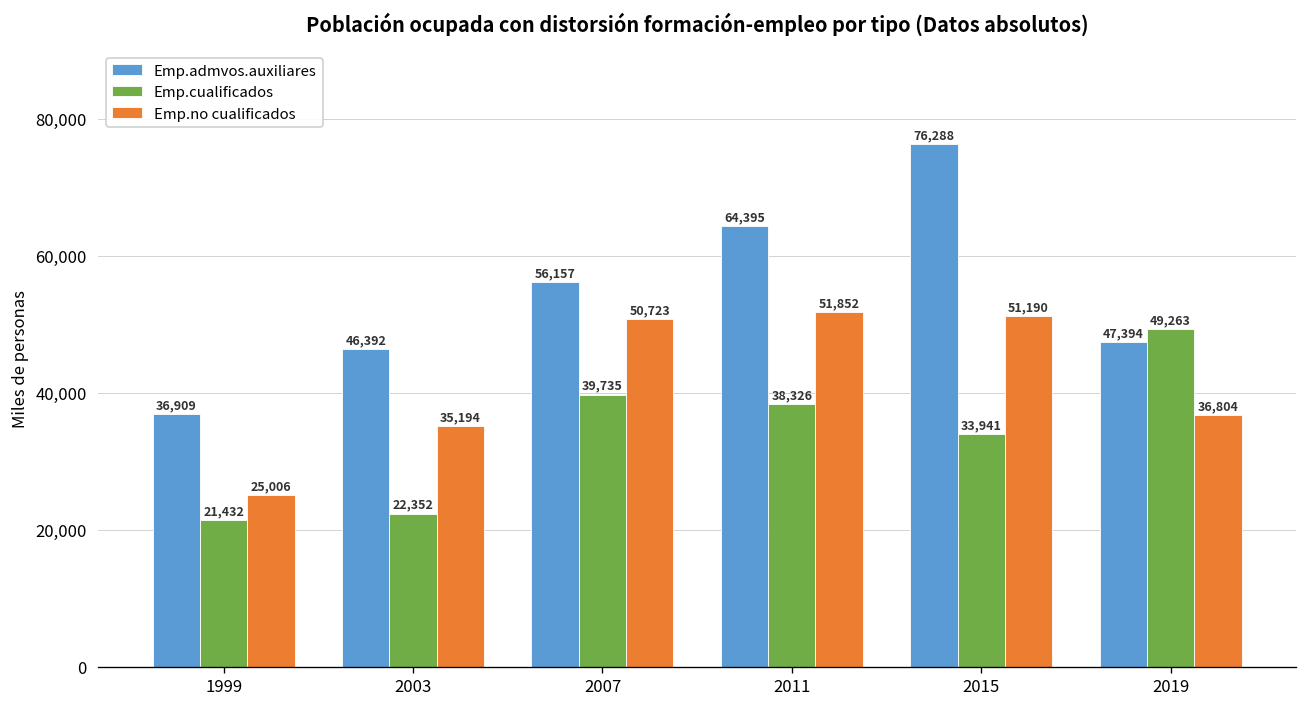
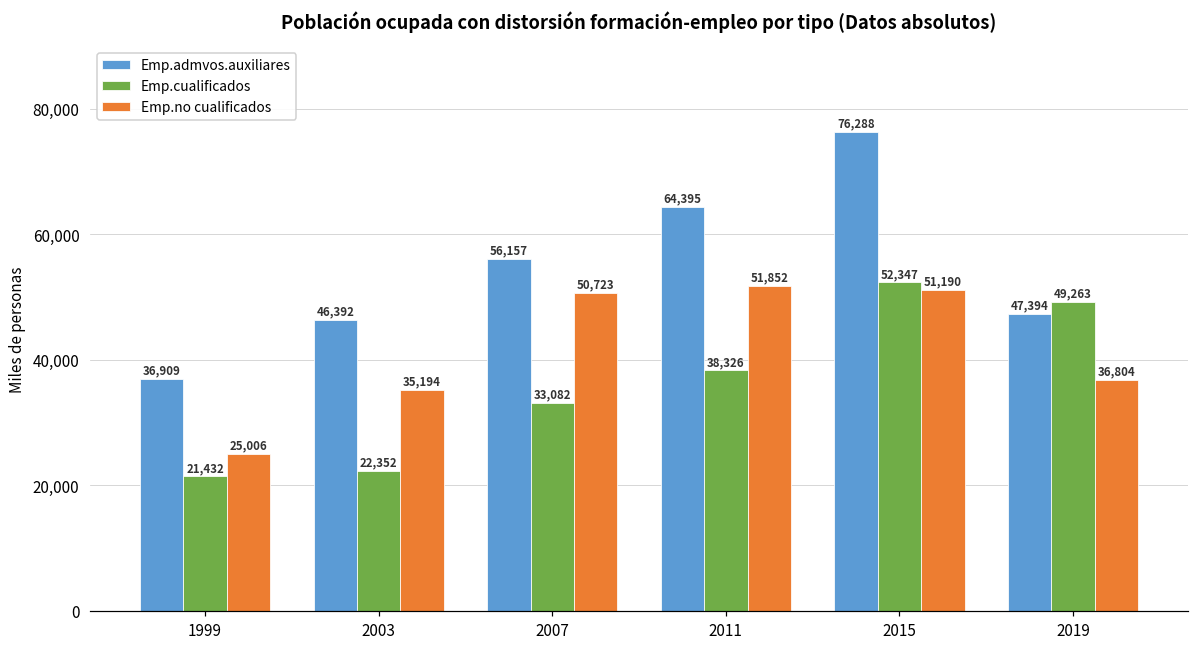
  {
    "Emp.admvos.auxiliares": {
      "1999": "36,909",
      "2003": "46,392",
      "2007": "56,157",
      "2011": "64,395",
      "2015": "76,288",
      "2019": "47,394"
    },
    "Emp.cualificados": {
      "1999": "21,432",
      "2003": "22,352",
-     "2007": "39,735",
+     "2007": "33,082",
      "2011": "38,326",
-     "2015": "33,941",
+     "2015": "52,347",
      "2019": "49,263"
    },
    "Emp.no cualificados": {
      "1999": "25,006",
      "2003": "35,194",
      "2007": "50,723",
      "2011": "51,852",
      "2015": "51,190",
      "2019": "36,804"
    }
  }
